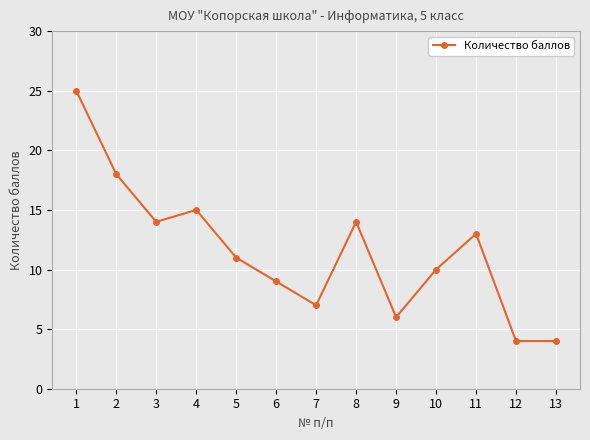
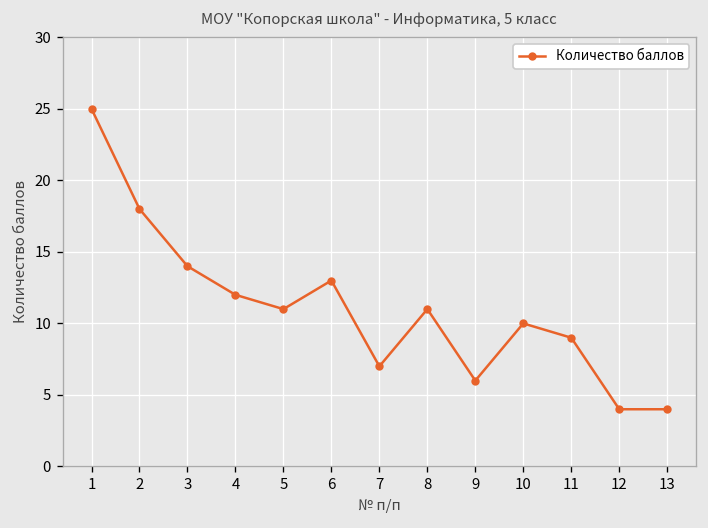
  {
    "1": 25,
    "2": 18,
    "3": 14,
-   "4": 15,
+   "4": 12,
    "5": 11,
-   "6": 9,
+   "6": 13,
    "7": 7,
-   "8": 14,
+   "8": 11,
    "9": 6,
    "10": 10,
-   "11": 13,
+   "11": 9,
    "12": 4,
    "13": 4
  }
